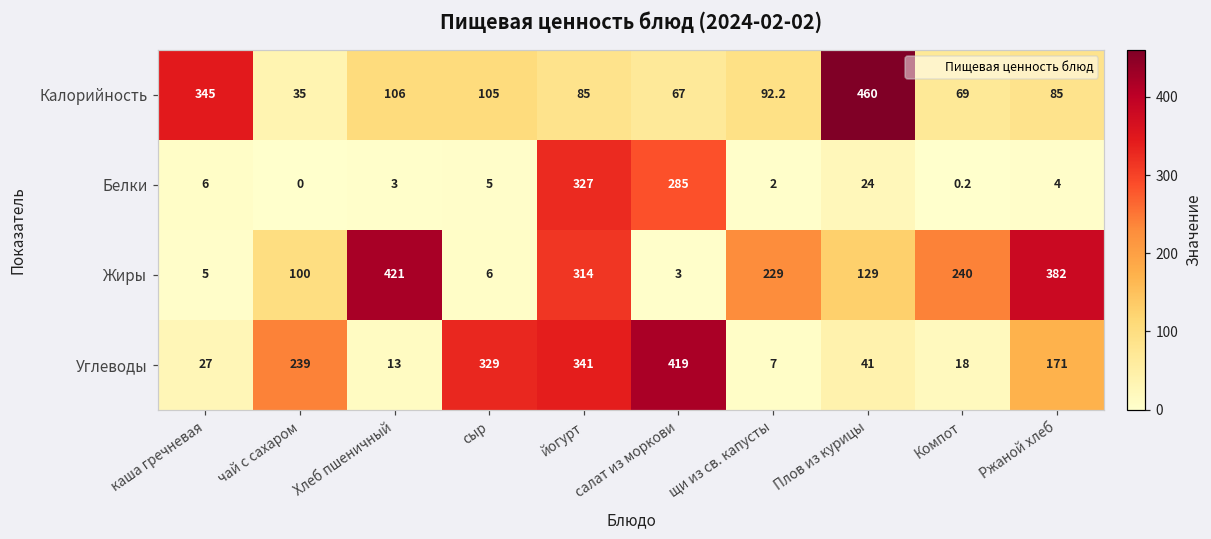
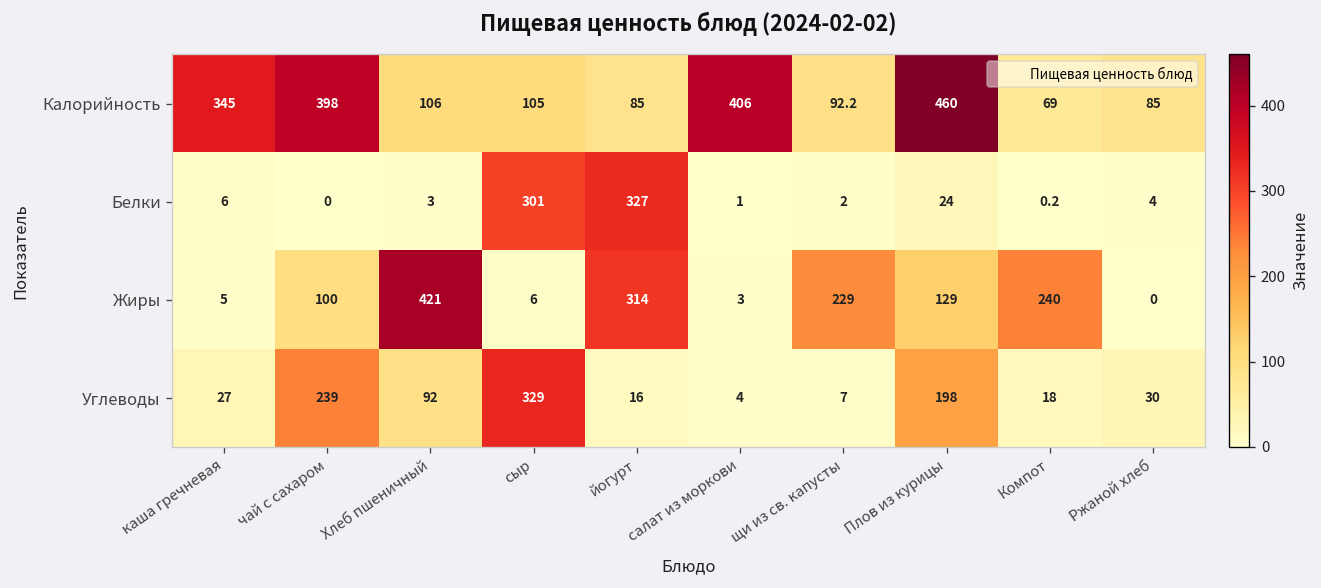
  {
    "Калорийность": {
      "каша гречневая": 345,
-     "чай с сахаром": 35,
+     "чай с сахаром": 398,
      "Хлеб пшеничный": 106,
      "сыр": 105,
      "йогурт": 85,
-     "салат из моркови": 67,
+     "салат из моркови": 406,
      "щи из св. капусты": 92.2,
      "Плов из курицы": 460,
      "Компот": 69,
      "Ржаной хлеб": 85
    },
    "Белки": {
      "каша гречневая": 6,
      "чай с сахаром": 0,
      "Хлеб пшеничный": 3,
-     "сыр": 5,
+     "сыр": 301,
      "йогурт": 327,
-     "салат из моркови": 285,
+     "салат из моркови": 1,
      "щи из св. капусты": 2,
      "Плов из курицы": 24,
      "Компот": 0.2,
      "Ржаной хлеб": 4
    },
    "Жиры": {
      "каша гречневая": 5,
      "чай с сахаром": 100,
      "Хлеб пшеничный": 421,
      "сыр": 6,
      "йогурт": 314,
      "салат из моркови": 3,
      "щи из св. капусты": 229,
      "Плов из курицы": 129,
      "Компот": 240,
-     "Ржаной хлеб": 382
+     "Ржаной хлеб": 0
    },
    "Углеводы": {
      "каша гречневая": 27,
      "чай с сахаром": 239,
-     "Хлеб пшеничный": 13,
+     "Хлеб пшеничный": 92,
      "сыр": 329,
-     "йогурт": 341,
-     "салат из моркови": 419,
+     "йогурт": 16,
+     "салат из моркови": 4,
      "щи из св. капусты": 7,
-     "Плов из курицы": 41,
+     "Плов из курицы": 198,
      "Компот": 18,
-     "Ржаной хлеб": 171
+     "Ржаной хлеб": 30
    }
  }
